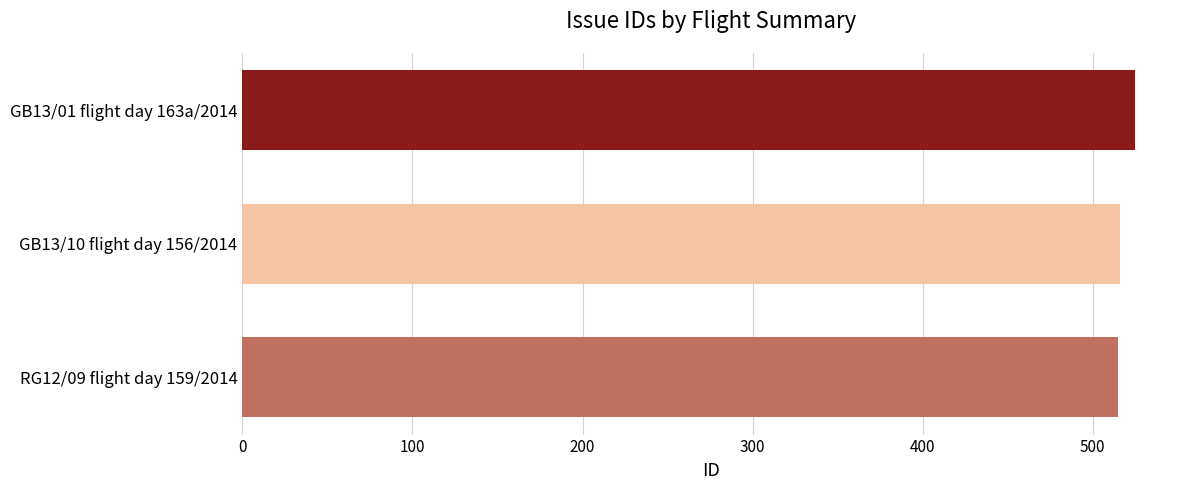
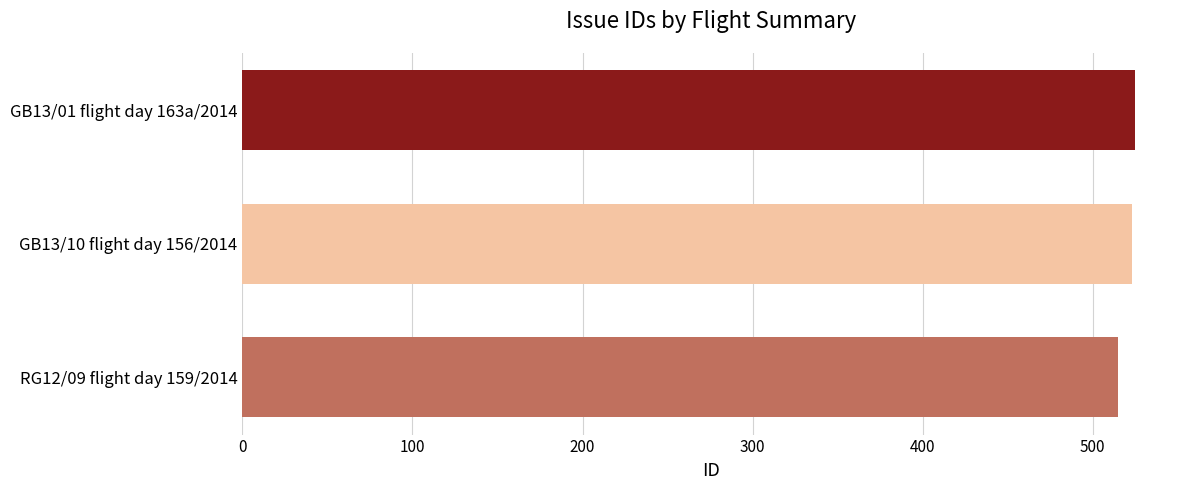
  {
    "GB13/01 flight day 163a/2014": 525,
-   "GB13/10 flight day 156/2014": 516,
+   "GB13/10 flight day 156/2014": 523,
    "RG12/09 flight day 159/2014": 515
  }
